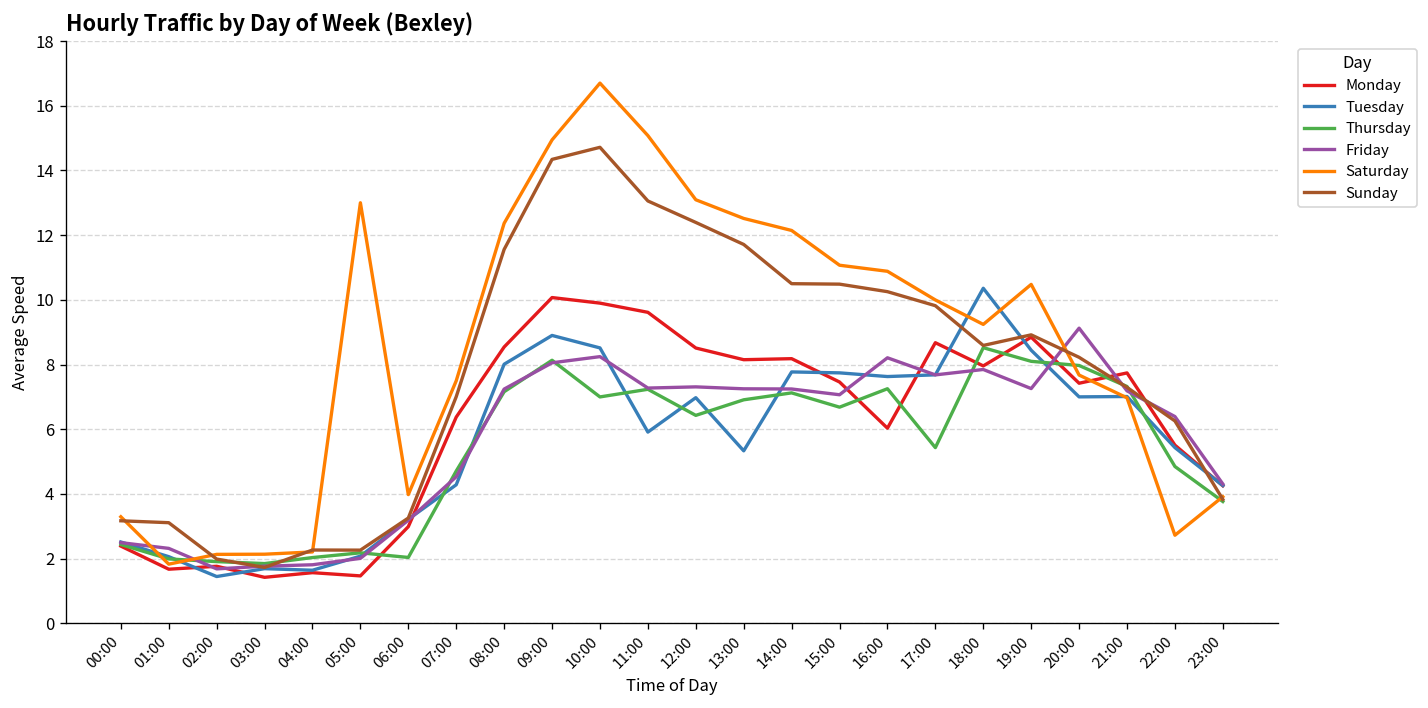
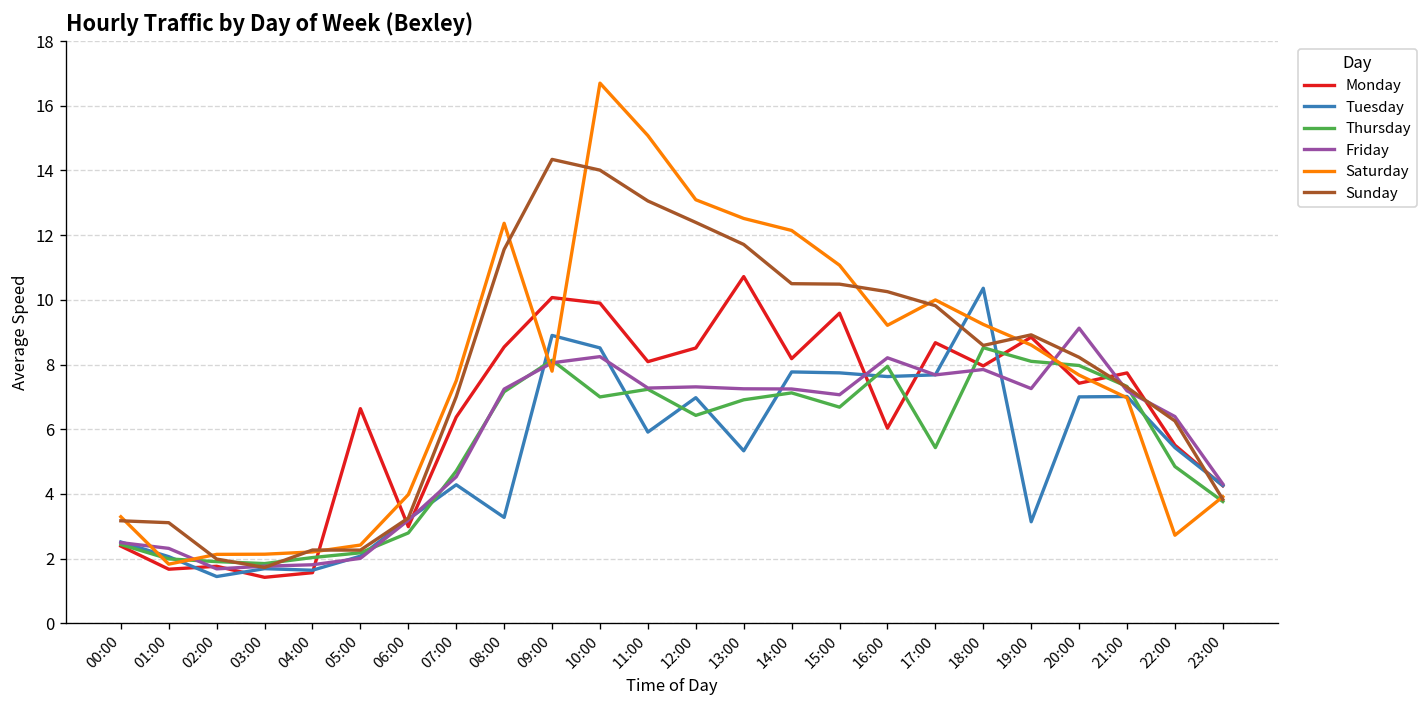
  {
    "Monday": {
      "01:00": 1.7,
      "03:00": 1.4,
-     "05:00": 1.5,
+     "05:00": 6.6,
      "06:00": 3.0,
      "07:00": 6.4,
      "08:00": 8.5,
      "09:00": 10.1,
      "10:00": 9.9,
-     "11:00": 9.6,
+     "11:00": 8.1,
      "12:00": 8.5,
-     "13:00": 8.1,
+     "13:00": 10.7,
      "14:00": 8.2,
-     "15:00": 7.5,
+     "15:00": 9.6,
      "16:00": 6.0,
      "17:00": 8.7,
      "18:00": 8.0,
      "20:00": 7.4,
      "21:00": 7.7
    },
    "Tuesday": {
      "02:00": 1.4,
      "07:00": 4.3,
-     "08:00": 8.0,
+     "08:00": 3.3,
      "09:00": 8.9,
      "10:00": 8.5,
      "11:00": 5.9,
      "12:00": 7.0,
      "13:00": 5.3,
      "14:00": 7.8,
      "15:00": 7.7,
      "16:00": 7.6,
      "18:00": 10.4,
-     "19:00": 8.4,
+     "19:00": 3.1,
      "20:00": 7.0
    },
    "Thursday": {
      "04:00": 2.0,
-     "06:00": 2.0,
+     "06:00": 2.8,
      "07:00": 4.7,
      "10:00": 7.0,
      "12:00": 6.4,
      "13:00": 6.9,
      "14:00": 7.1,
      "15:00": 6.7,
-     "16:00": 7.3,
+     "16:00": 7.9,
      "17:00": 5.4,
      "19:00": 8.1,
      "20:00": 8.0,
      "22:00": 4.8
    },
    "Friday": {
      "01:00": 2.3,
      "04:00": 1.8,
      "07:00": 4.5,
      "10:00": 8.2,
      "12:00": 7.3,
      "13:00": 7.2,
      "14:00": 7.2,
      "15:00": 7.1,
      "16:00": 8.2,
      "18:00": 7.8,
      "19:00": 7.3,
      "20:00": 9.1,
      "21:00": 7.2,
      "22:00": 6.4
    },
    "Saturday": {
      "00:00": 3.3,
      "01:00": 1.8,
      "02:00": 2.1,
      "03:00": 2.1,
-     "05:00": 13.0,
+     "05:00": 2.4,
      "06:00": 4.0,
      "07:00": 7.5,
      "08:00": 12.4,
-     "09:00": 14.9,
+     "09:00": 7.8,
      "10:00": 16.7,
      "11:00": 15.1,
      "12:00": 13.1,
      "13:00": 12.5,
      "14:00": 12.1,
      "15:00": 11.1,
-     "16:00": 10.9,
+     "16:00": 9.2,
      "17:00": 10.0,
      "18:00": 9.2,
-     "19:00": 10.5,
+     "19:00": 8.6,
      "20:00": 7.7,
      "22:00": 2.7
    },
    "Sunday": {
      "00:00": 3.2,
      "01:00": 3.1,
      "07:00": 7.0,
      "08:00": 11.6,
      "09:00": 14.3,
-     "10:00": 14.7,
+     "10:00": 14.0,
      "11:00": 13.1,
      "12:00": 12.4,
      "13:00": 11.7,
      "14:00": 10.5,
      "15:00": 10.5,
      "16:00": 10.3,
      "17:00": 9.8,
      "20:00": 8.2,
      "22:00": 6.3
    }
  }
